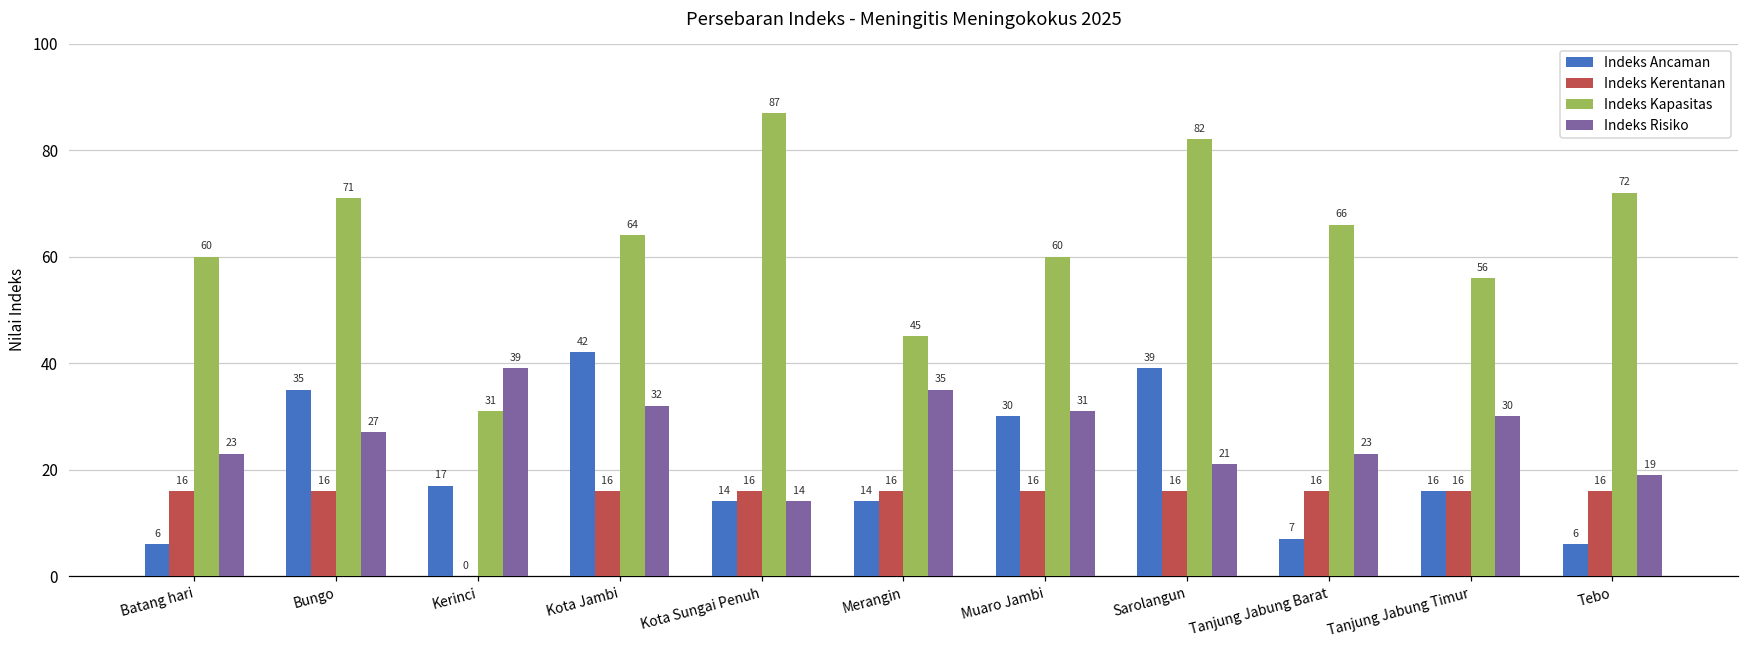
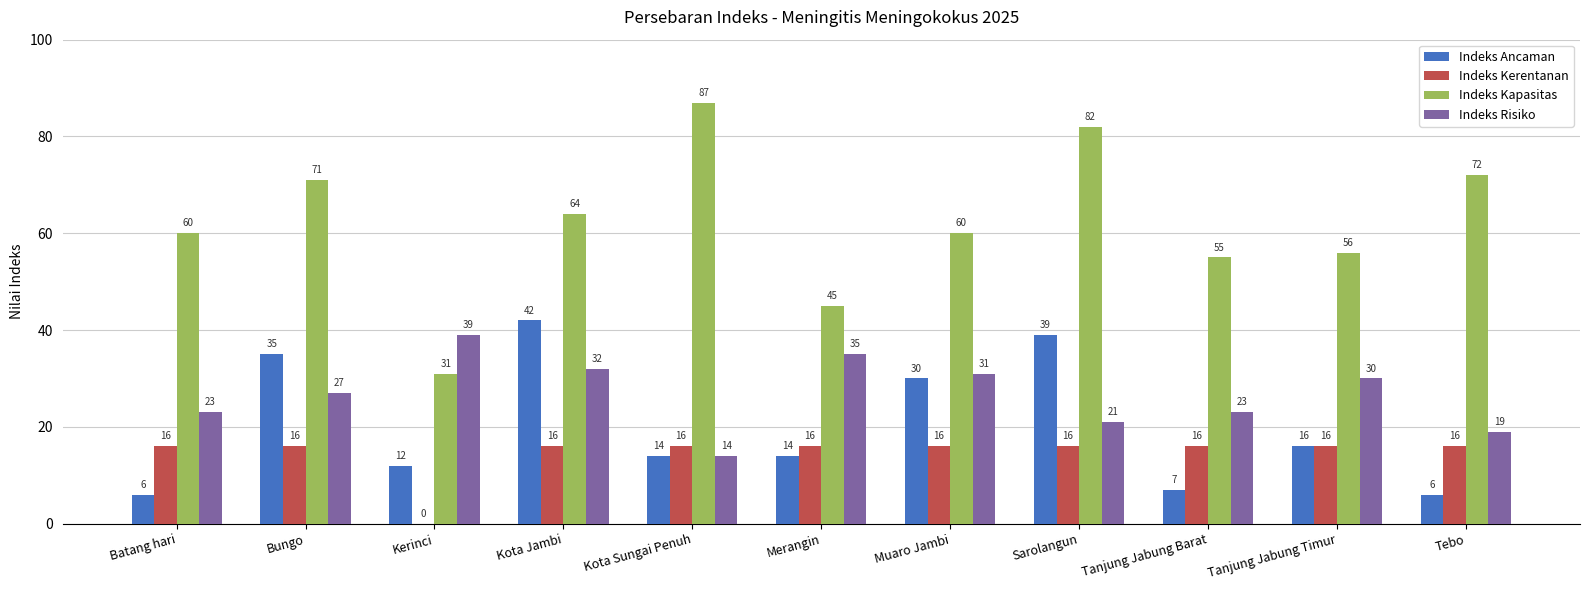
  {
    "Indeks Ancaman": {
      "Batang hari": 6,
      "Bungo": 35,
-     "Kerinci": 17,
+     "Kerinci": 12,
      "Kota Jambi": 42,
      "Kota Sungai Penuh": 14,
      "Merangin": 14,
      "Muaro Jambi": 30,
      "Sarolangun": 39,
      "Tanjung Jabung Barat": 7,
      "Tanjung Jabung Timur": 16,
      "Tebo": 6
    },
    "Indeks Kerentanan": {
      "Batang hari": 16,
      "Bungo": 16,
      "Kerinci": 0,
      "Kota Jambi": 16,
      "Kota Sungai Penuh": 16,
      "Merangin": 16,
      "Muaro Jambi": 16,
      "Sarolangun": 16,
      "Tanjung Jabung Barat": 16,
      "Tanjung Jabung Timur": 16,
      "Tebo": 16
    },
    "Indeks Kapasitas": {
      "Batang hari": 60,
      "Bungo": 71,
      "Kerinci": 31,
      "Kota Jambi": 64,
      "Kota Sungai Penuh": 87,
      "Merangin": 45,
      "Muaro Jambi": 60,
      "Sarolangun": 82,
-     "Tanjung Jabung Barat": 66,
+     "Tanjung Jabung Barat": 55,
      "Tanjung Jabung Timur": 56,
      "Tebo": 72
    },
    "Indeks Risiko": {
      "Batang hari": 23,
      "Bungo": 27,
      "Kerinci": 39,
      "Kota Jambi": 32,
      "Kota Sungai Penuh": 14,
      "Merangin": 35,
      "Muaro Jambi": 31,
      "Sarolangun": 21,
      "Tanjung Jabung Barat": 23,
      "Tanjung Jabung Timur": 30,
      "Tebo": 19
    }
  }
